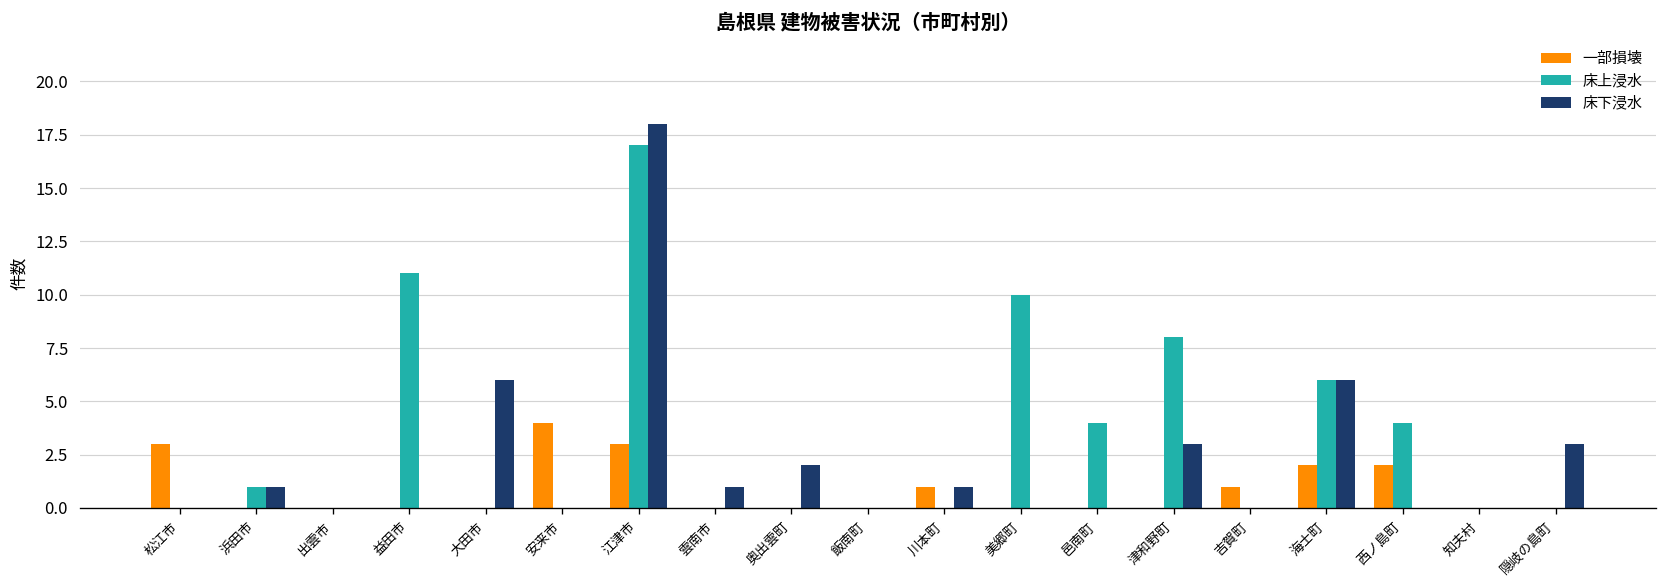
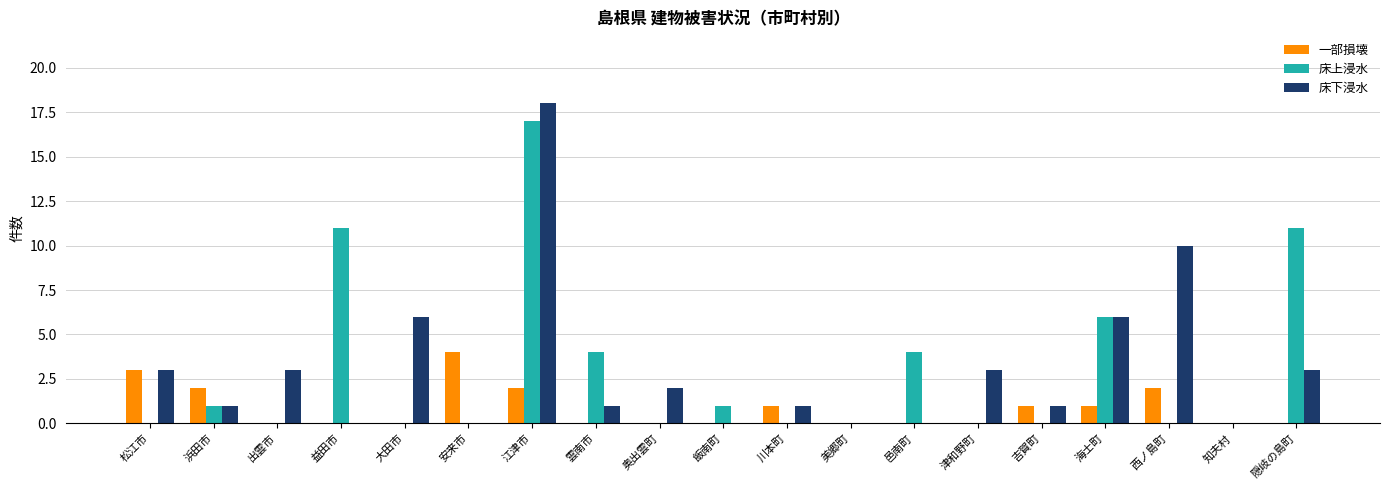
  {
    "一部損壊": {
      "松江市": 3,
-     "浜田市": 0,
+     "浜田市": 2,
      "出雲市": 0,
      "益田市": 0,
      "大田市": 0,
      "安来市": 4,
-     "江津市": 3,
+     "江津市": 2,
      "雲南市": 0,
      "奥出雲町": 0,
      "飯南町": 0,
      "川本町": 1,
      "美郷町": 0,
      "邑南町": 0,
      "津和野町": 0,
      "吉賀町": 1,
-     "海士町": 2,
+     "海士町": 1,
      "西ノ島町": 2,
      "知夫村": 0,
      "隠岐の島町": 0
    },
    "床上浸水": {
      "松江市": 0,
      "浜田市": 1,
      "出雲市": 0,
      "益田市": 11,
      "大田市": 0,
      "安来市": 0,
      "江津市": 17,
-     "雲南市": 0,
+     "雲南市": 4,
      "奥出雲町": 0,
-     "飯南町": 0,
+     "飯南町": 1,
      "川本町": 0,
-     "美郷町": 10,
+     "美郷町": 0,
      "邑南町": 4,
-     "津和野町": 8,
+     "津和野町": 0,
      "吉賀町": 0,
      "海士町": 6,
-     "西ノ島町": 4,
+     "西ノ島町": 0,
      "知夫村": 0,
-     "隠岐の島町": 0
+     "隠岐の島町": 11
    },
    "床下浸水": {
-     "松江市": 0,
+     "松江市": 3,
      "浜田市": 1,
-     "出雲市": 0,
+     "出雲市": 3,
      "益田市": 0,
      "大田市": 6,
      "安来市": 0,
      "江津市": 18,
      "雲南市": 1,
      "奥出雲町": 2,
      "飯南町": 0,
      "川本町": 1,
      "美郷町": 0,
      "邑南町": 0,
      "津和野町": 3,
-     "吉賀町": 0,
+     "吉賀町": 1,
      "海士町": 6,
-     "西ノ島町": 0,
+     "西ノ島町": 10,
      "知夫村": 0,
      "隠岐の島町": 3
    }
  }
